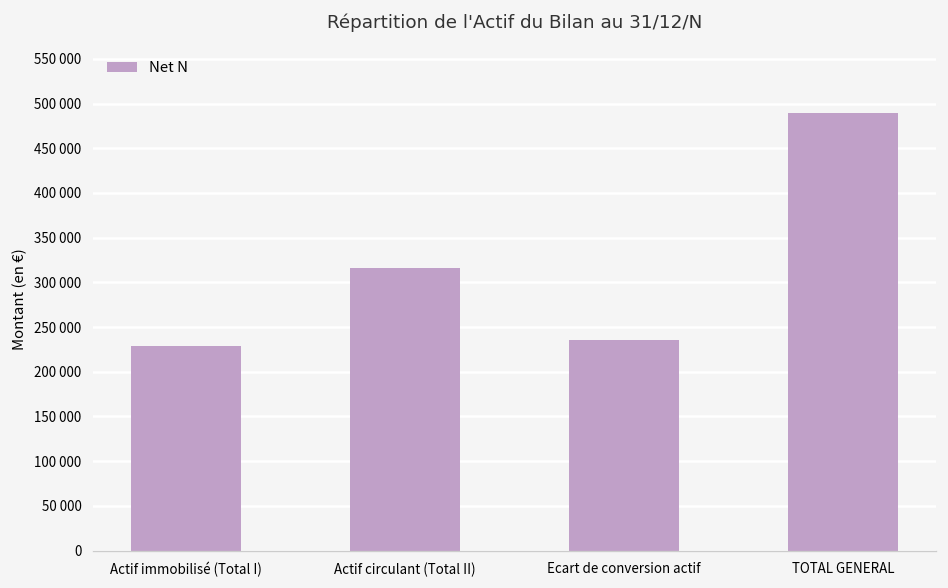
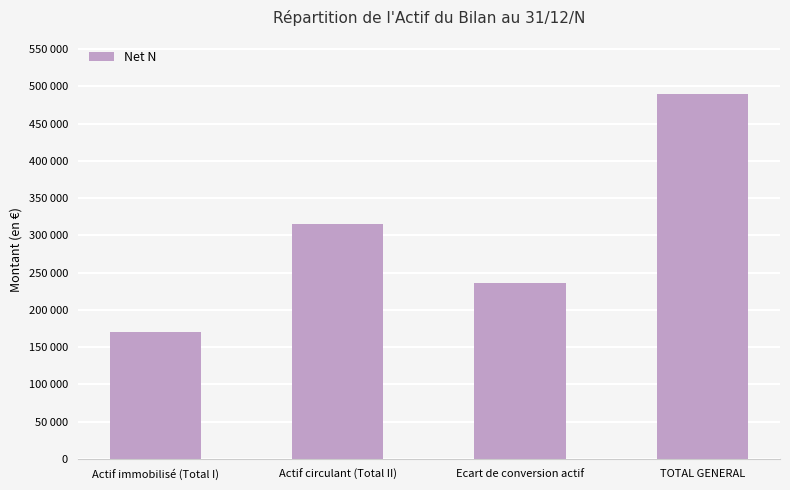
  {
-   "Actif immobilisé (Total I)": 230000,
+   "Actif immobilisé (Total I)": 170000,
    "Actif circulant (Total II)": 320000,
    "Ecart de conversion actif": 240000,
    "TOTAL GENERAL": 490000
  }
